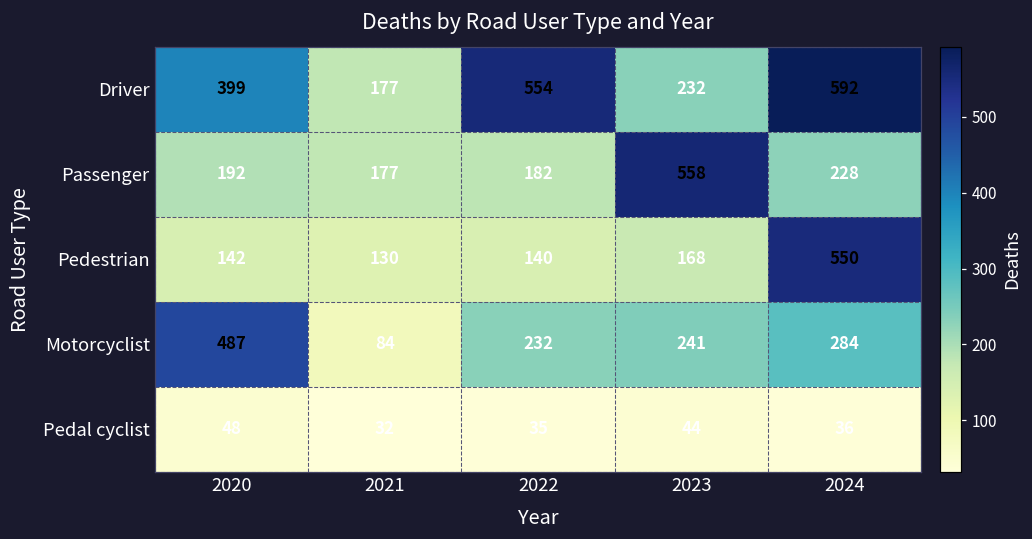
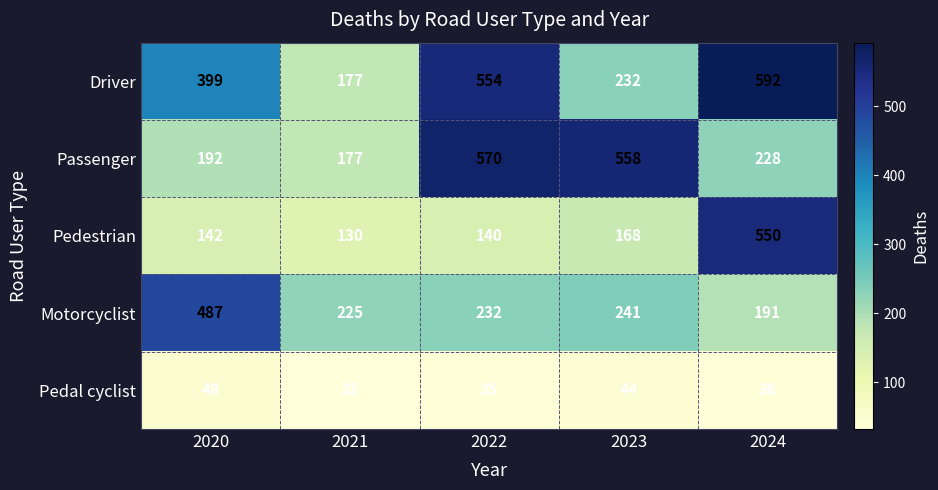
  {
    "Driver": {
      "2020": 399,
      "2021": 177,
      "2022": 554,
      "2023": 232,
      "2024": 592
    },
    "Passenger": {
      "2020": 192,
      "2021": 177,
-     "2022": 182,
+     "2022": 570,
      "2023": 558,
      "2024": 228
    },
    "Pedestrian": {
      "2020": 142,
      "2021": 130,
      "2022": 140,
      "2023": 168,
      "2024": 550
    },
    "Motorcyclist": {
      "2020": 487,
-     "2021": 84,
+     "2021": 225,
      "2022": 232,
      "2023": 241,
-     "2024": 284
+     "2024": 191
    }
  }
